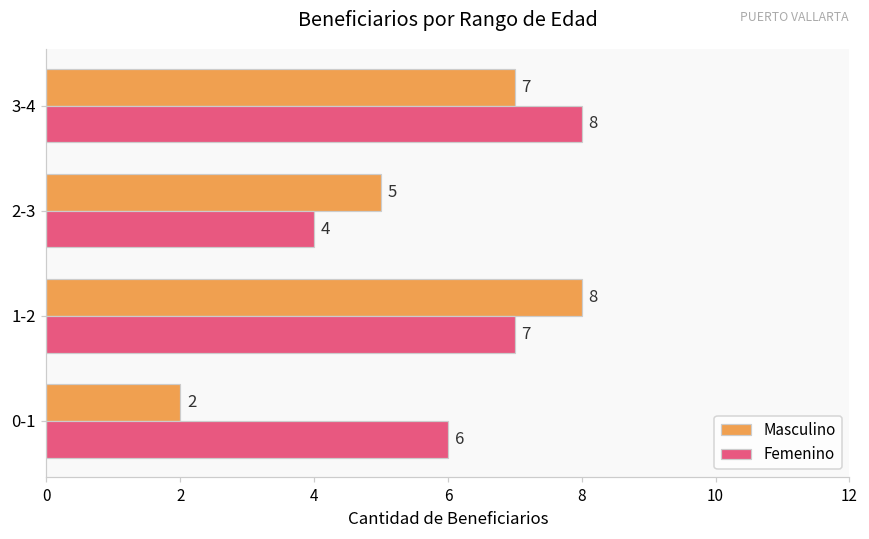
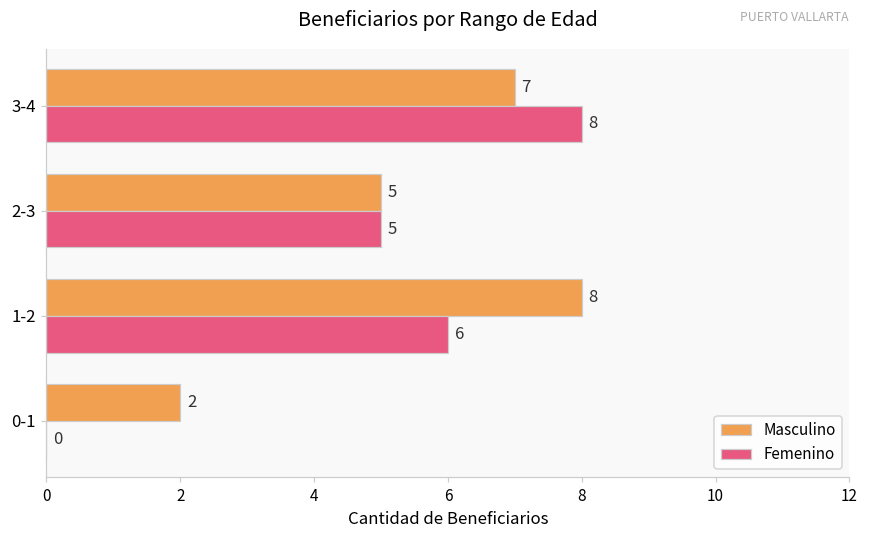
  {
    "Masculino": {
      "3-4": 7,
      "2-3": 5,
      "1-2": 8,
      "0-1": 2
    },
    "Femenino": {
      "3-4": 8,
-     "2-3": 4,
-     "1-2": 7,
-     "0-1": 6
+     "2-3": 5,
+     "1-2": 6,
+     "0-1": 0
    }
  }
